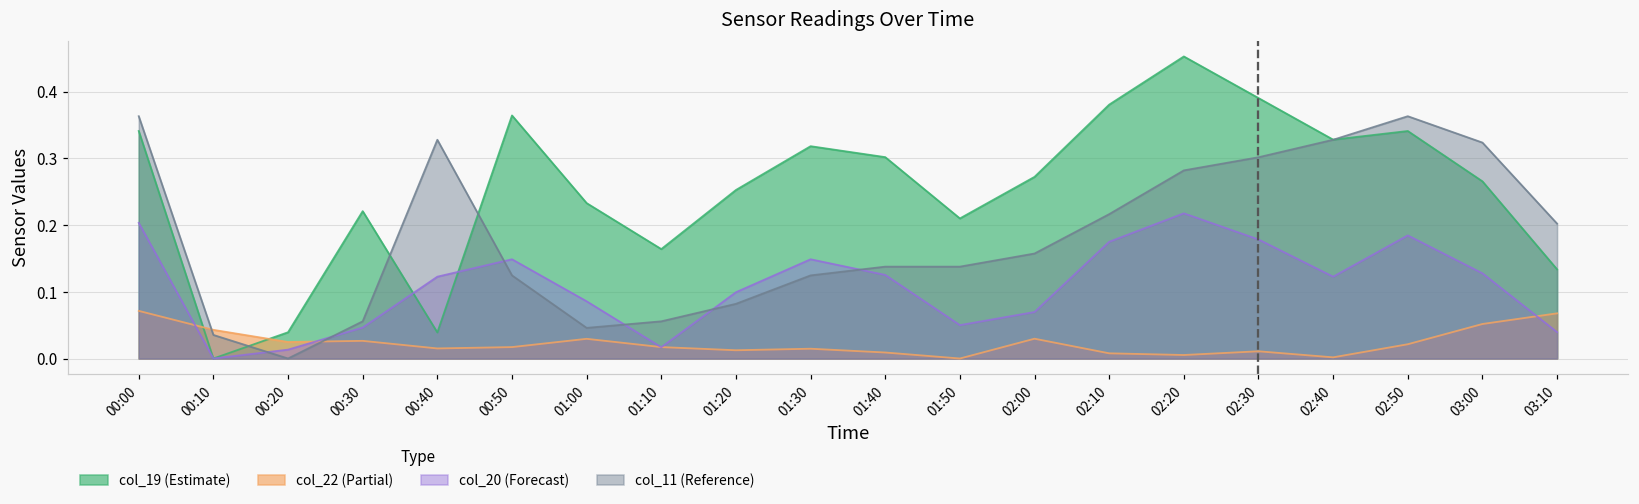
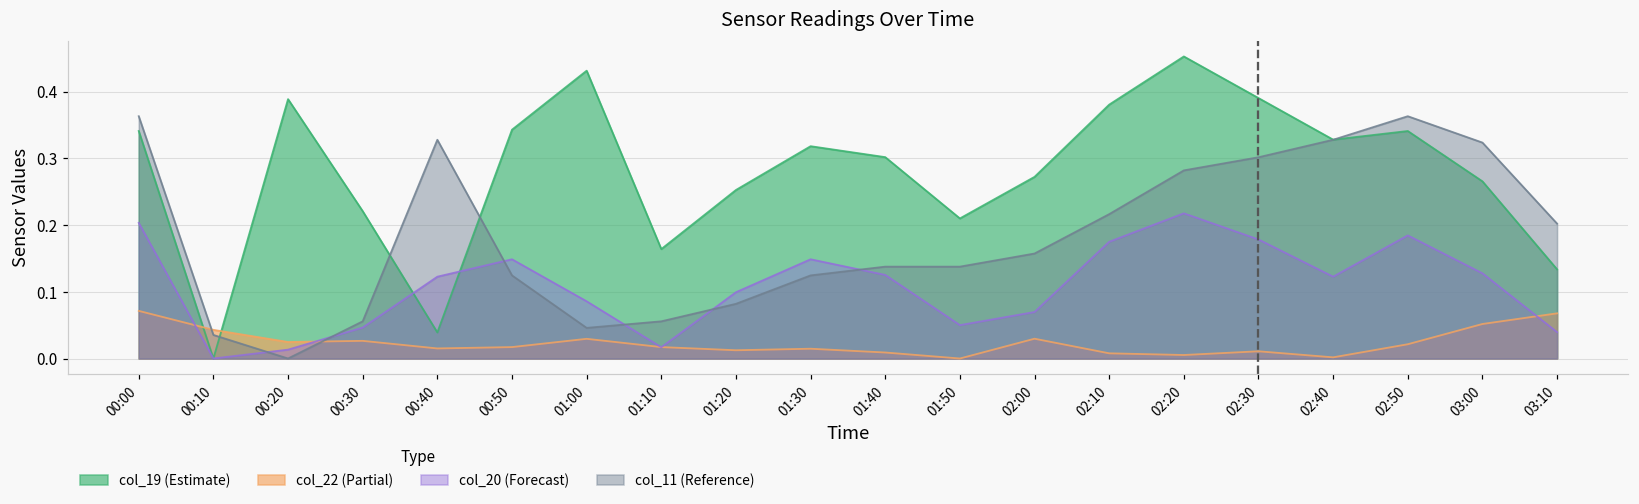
  {
    "col_19 (Estimate)": {
      "00:00": 0.34,
-     "00:20": 0.04,
+     "00:20": 0.39,
      "00:30": 0.22,
      "00:40": 0.04,
-     "00:50": 0.36,
-     "01:00": 0.23,
+     "00:50": 0.34,
+     "01:00": 0.43,
      "01:10": 0.16,
      "01:20": 0.25,
      "01:30": 0.32,
      "01:40": 0.30,
      "01:50": 0.21,
      "02:00": 0.27,
      "02:10": 0.38,
      "02:20": 0.45,
      "02:30": 0.39,
      "02:50": 0.34,
      "03:00": 0.27,
      "03:10": 0.13
    },
    "col_22 (Partial)": {
      "00:00": 0.07,
      "00:10": 0.04,
      "00:20": 0.02,
      "00:30": 0.03,
      "00:40": 0.02,
      "00:50": 0.02,
      "01:00": 0.03,
      "01:20": 0.01,
      "01:30": 0.01,
      "01:40": 0.01,
      "01:50": 0.00,
      "02:00": 0.03,
      "02:10": 0.01,
      "02:20": 0.01,
      "02:30": 0.01,
      "02:40": 0.00,
      "02:50": 0.02,
      "03:00": 0.05,
      "03:10": 0.07
    }
  }
